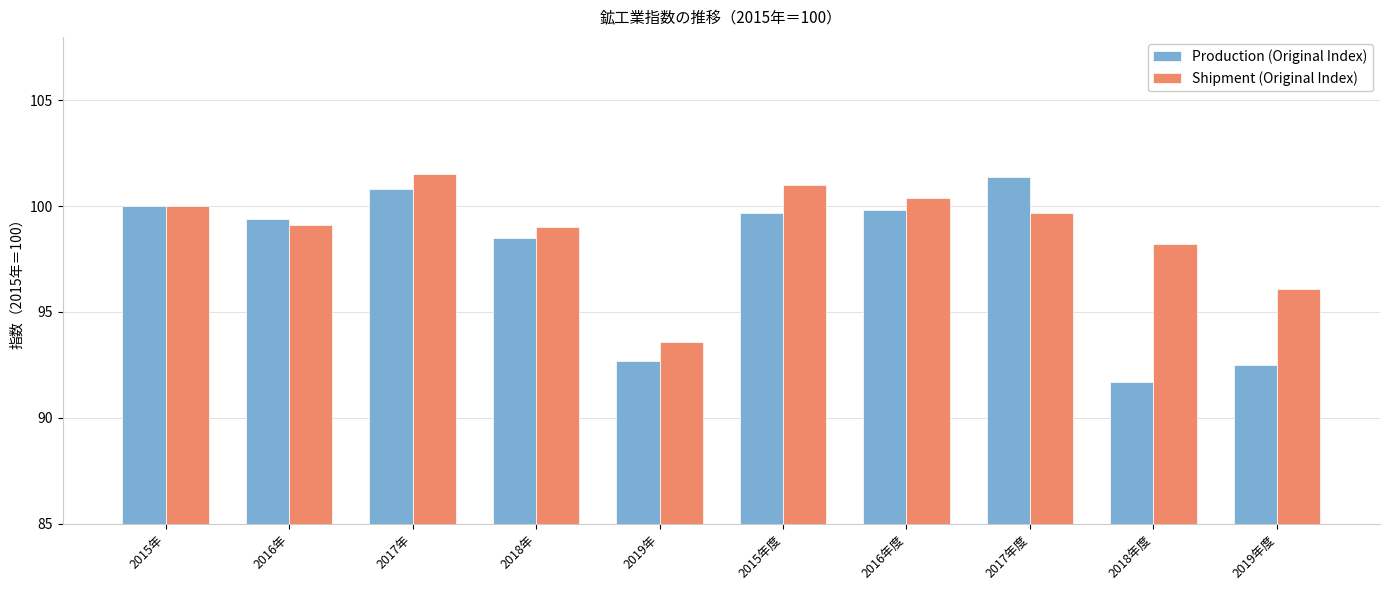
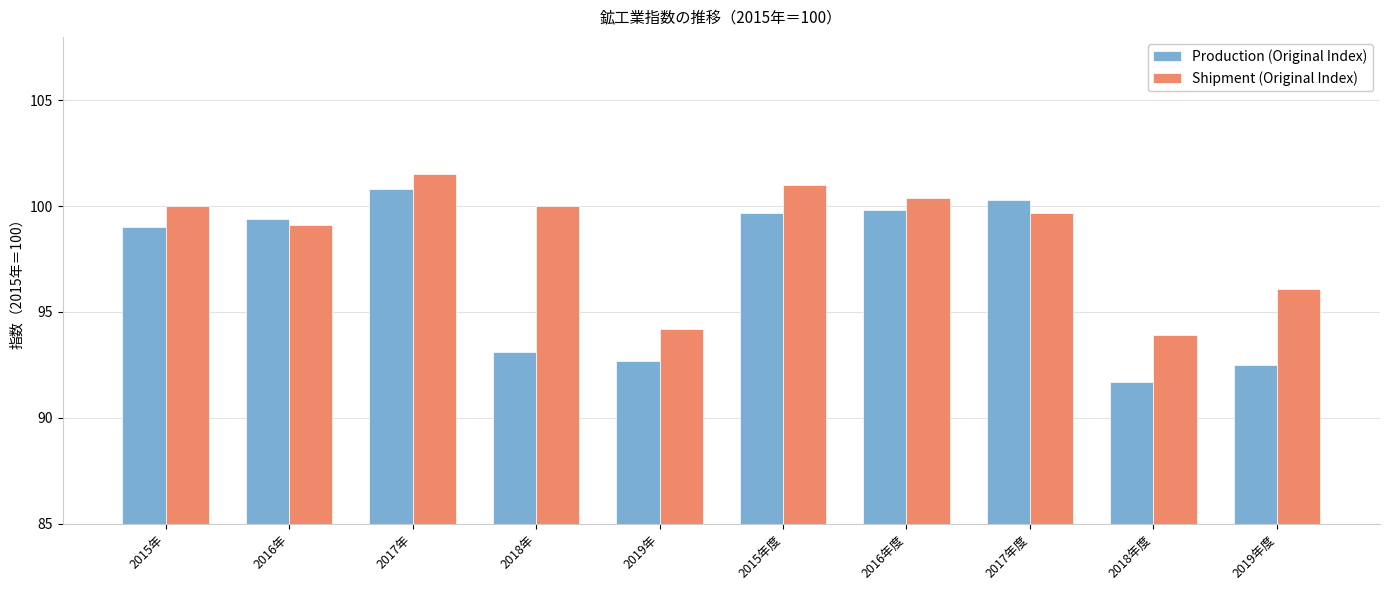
  {
    "Production (Original Index)": {
-     "2015年": 100,
+     "2015年": 99,
      "2016年": 99.4,
      "2017年": 100.8,
-     "2018年": 98.5,
+     "2018年": 93.1,
      "2019年": 92.7,
      "2015年度": 99.7,
      "2016年度": 99.8,
-     "2017年度": 101.4,
+     "2017年度": 100.3,
      "2018年度": 91.7,
      "2019年度": 92.5
    },
    "Shipment (Original Index)": {
      "2015年": 100.0,
      "2016年": 99.1,
      "2017年": 101.5,
-     "2018年": 99,
-     "2019年": 93.6,
+     "2018年": 100,
+     "2019年": 94.2,
      "2015年度": 101.0,
      "2016年度": 100.4,
      "2017年度": 99.7,
-     "2018年度": 98.2,
+     "2018年度": 93.9,
      "2019年度": 96.1
    }
  }
